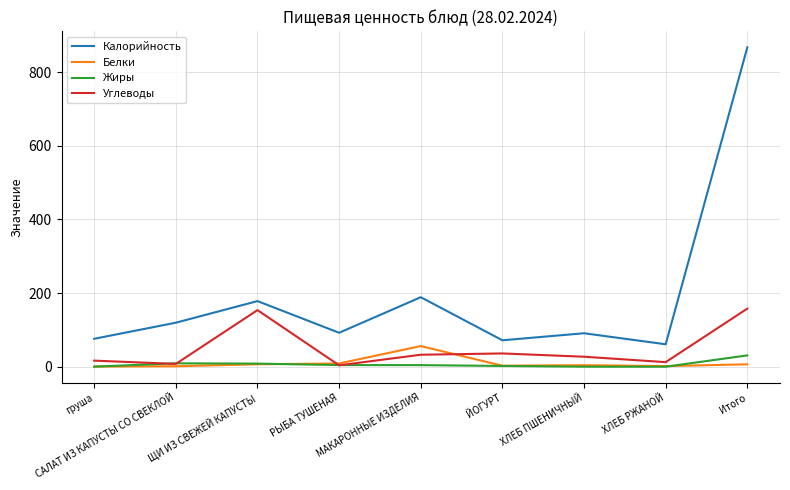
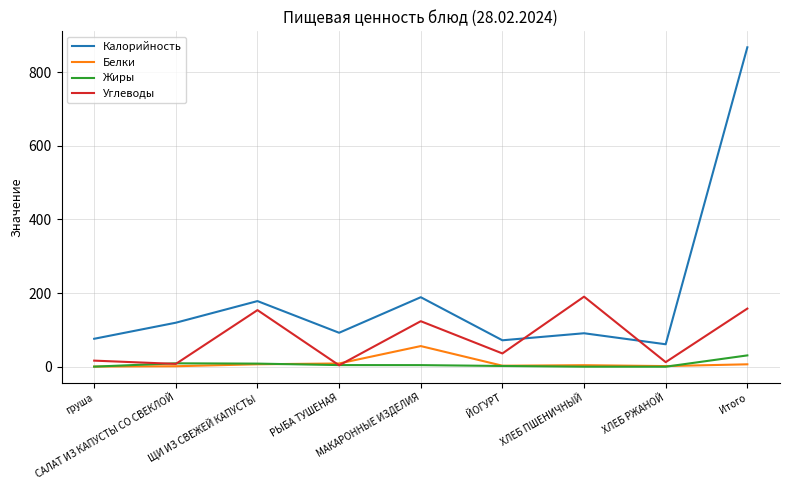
  {
    "Калорийность": {
      "груша": 80,
      "САЛАТ ИЗ КАПУСТЫ СО СВЕКЛОЙ": 120,
      "ЩИ ИЗ СВЕЖЕЙ КАПУСТЫ": 180,
      "РЫБА ТУШЕНАЯ": 90,
      "МАКАРОННЫЕ ИЗДЕЛИЯ": 190,
      "ЙОГУРТ": 70,
      "ХЛЕБ ПШЕНИЧНЫЙ": 90,
      "ХЛЕБ РЖАНОЙ": 60,
      "Итого": 870
    },
    "Белки": {
      "МАКАРОННЫЕ ИЗДЕЛИЯ": 60,
      "Итого": 10
    },
    "Жиры": {
      "МАКАРОННЫЕ ИЗДЕЛИЯ": 0,
      "Итого": 30
    },
    "Углеводы": {
      "груша": 20,
      "ЩИ ИЗ СВЕЖЕЙ КАПУСТЫ": 150,
-     "МАКАРОННЫЕ ИЗДЕЛИЯ": 30,
+     "МАКАРОННЫЕ ИЗДЕЛИЯ": 120,
      "ЙОГУРТ": 40,
-     "ХЛЕБ ПШЕНИЧНЫЙ": 30,
+     "ХЛЕБ ПШЕНИЧНЫЙ": 190,
      "ХЛЕБ РЖАНОЙ": 10,
      "Итого": 160
    }
  }
